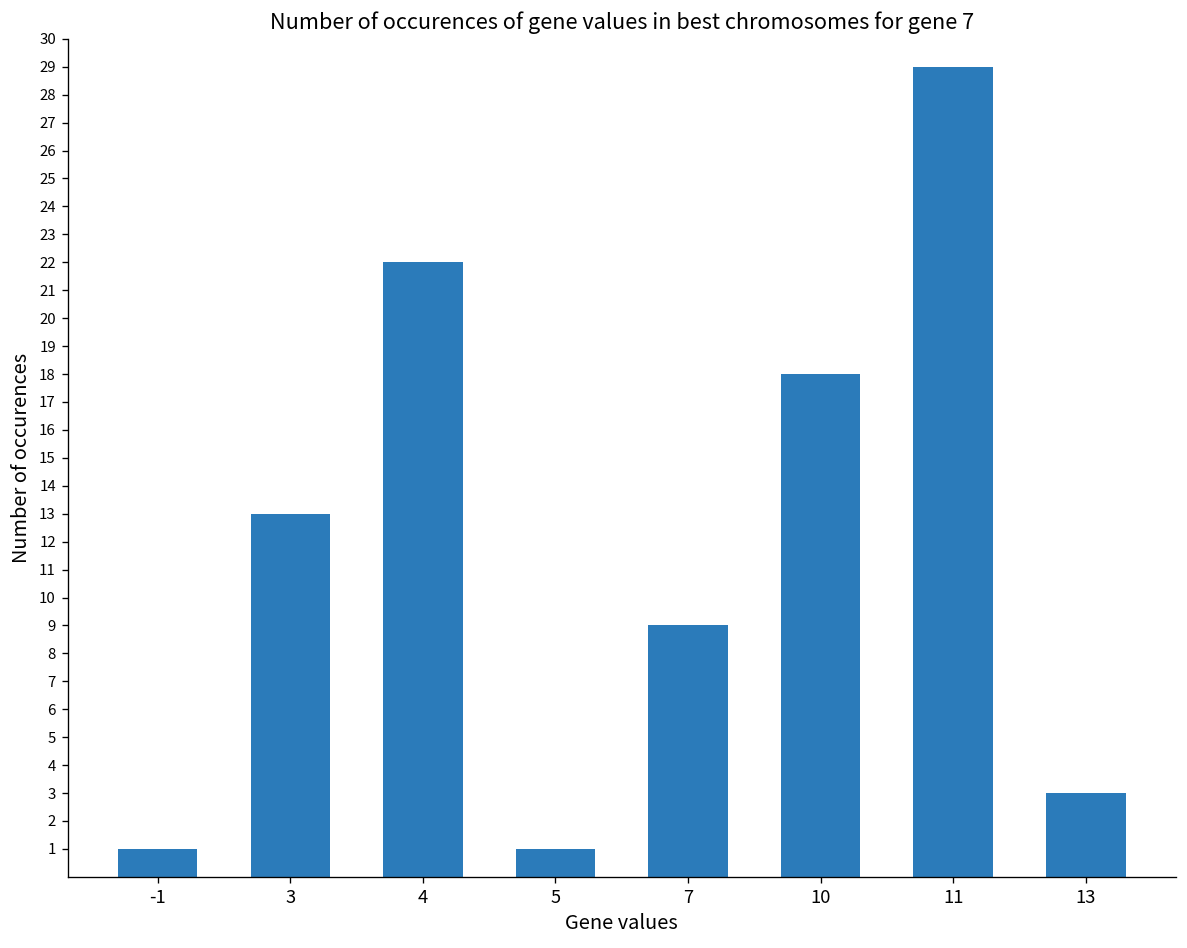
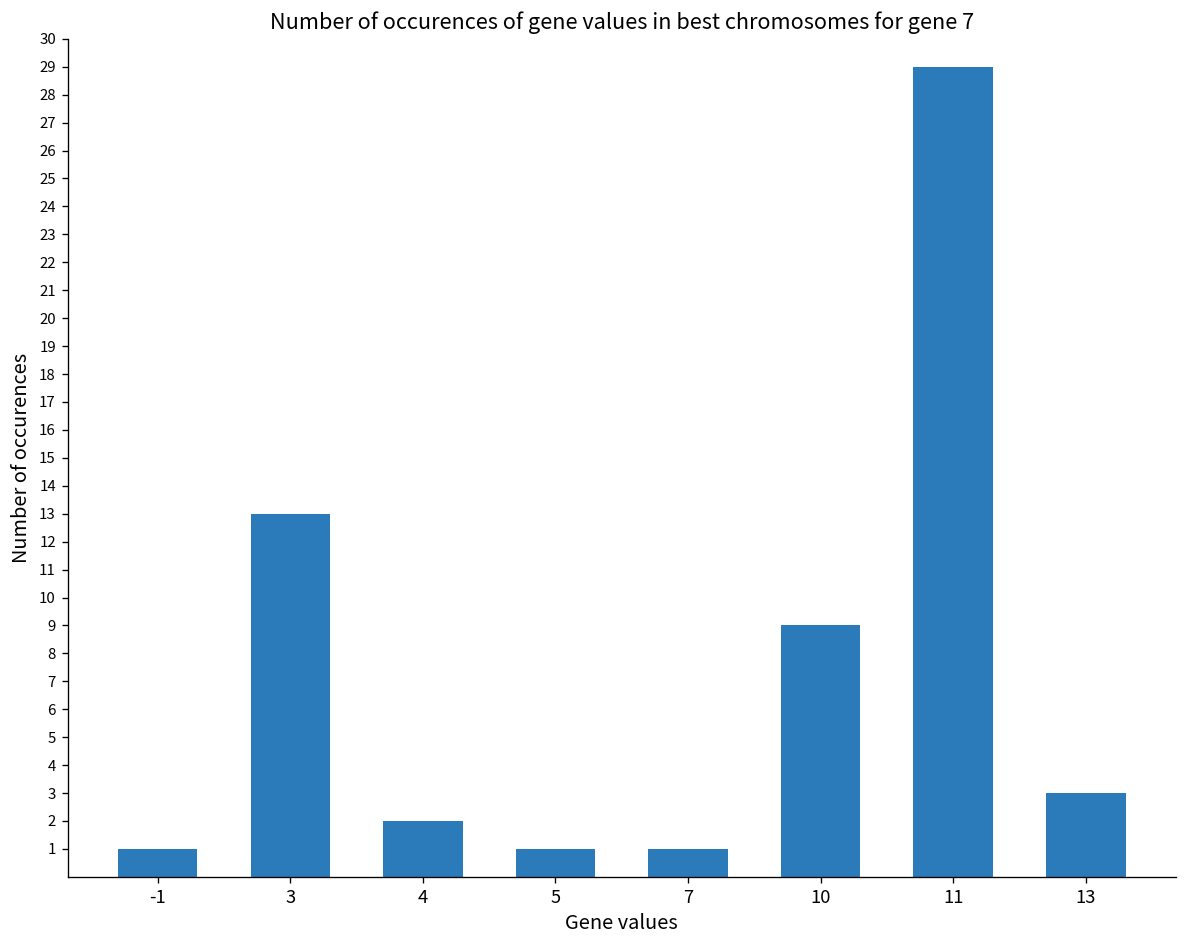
  {
    "-1": 1,
    "3": 13,
-   "4": 22,
+   "4": 2,
    "5": 1,
-   "7": 9,
-   "10": 18,
+   "7": 1,
+   "10": 9,
    "11": 29,
    "13": 3
  }
